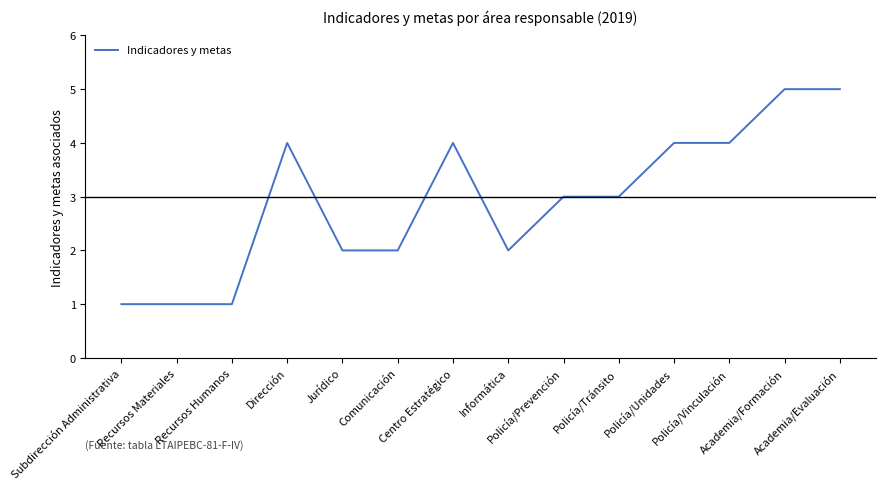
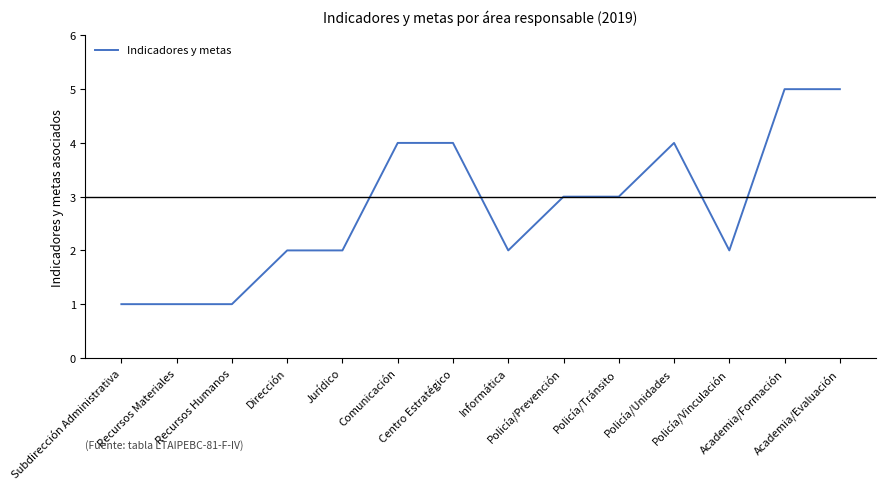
  {
    "Subdirección Administrativa": 1,
    "Recursos Materiales": 1,
    "Recursos Humanos": 1,
-   "Dirección": 4,
+   "Dirección": 2,
    "Jurídico": 2,
-   "Comunicación": 2,
+   "Comunicación": 4,
    "Centro Estratégico": 4,
    "Informática": 2,
    "Policía/Prevención": 3,
    "Policía/Tránsito": 3,
    "Policía/Unidades": 4,
-   "Policía/Vinculación": 4,
+   "Policía/Vinculación": 2,
    "Academia/Formación": 5,
    "Academia/Evaluación": 5
  }
